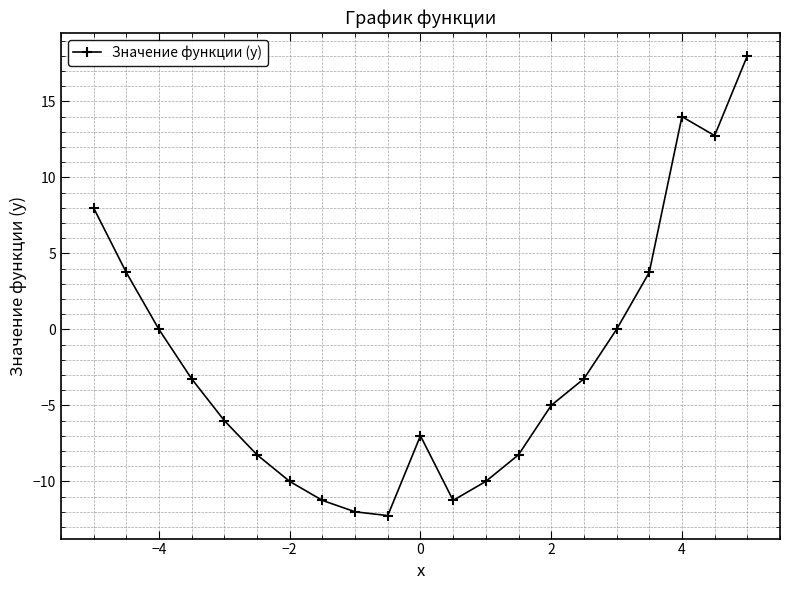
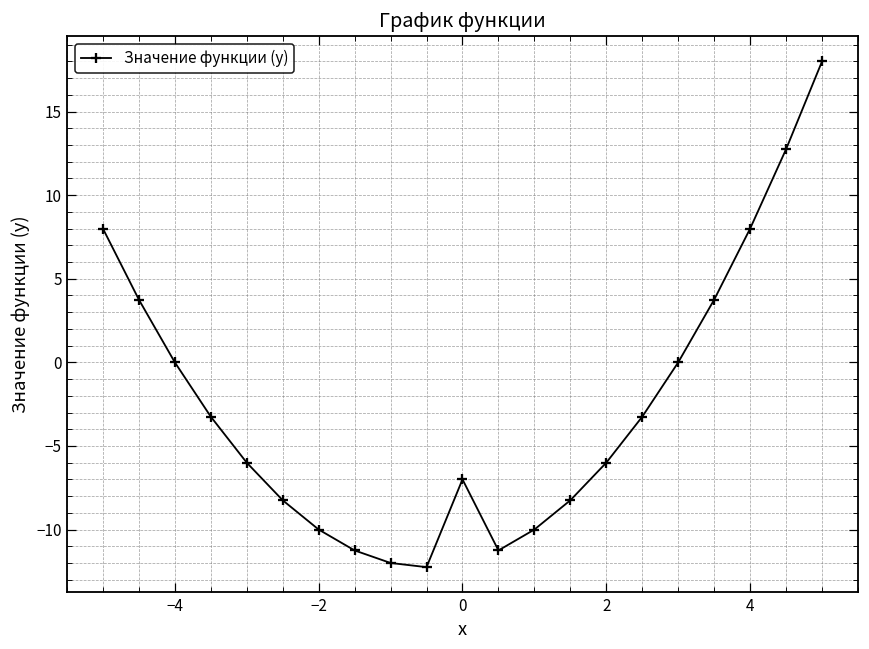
  {
    "−4": 0,
    "−2": -10,
    "0": -7,
-   "2": -5,
-   "4": 14
+   "2": -6,
+   "4": 8
  }
